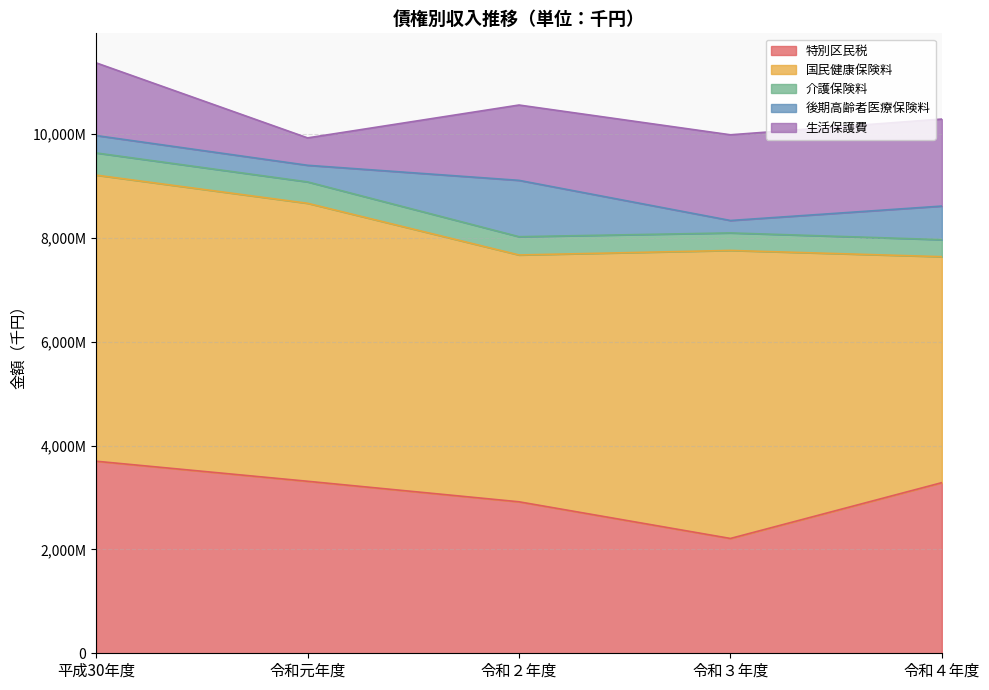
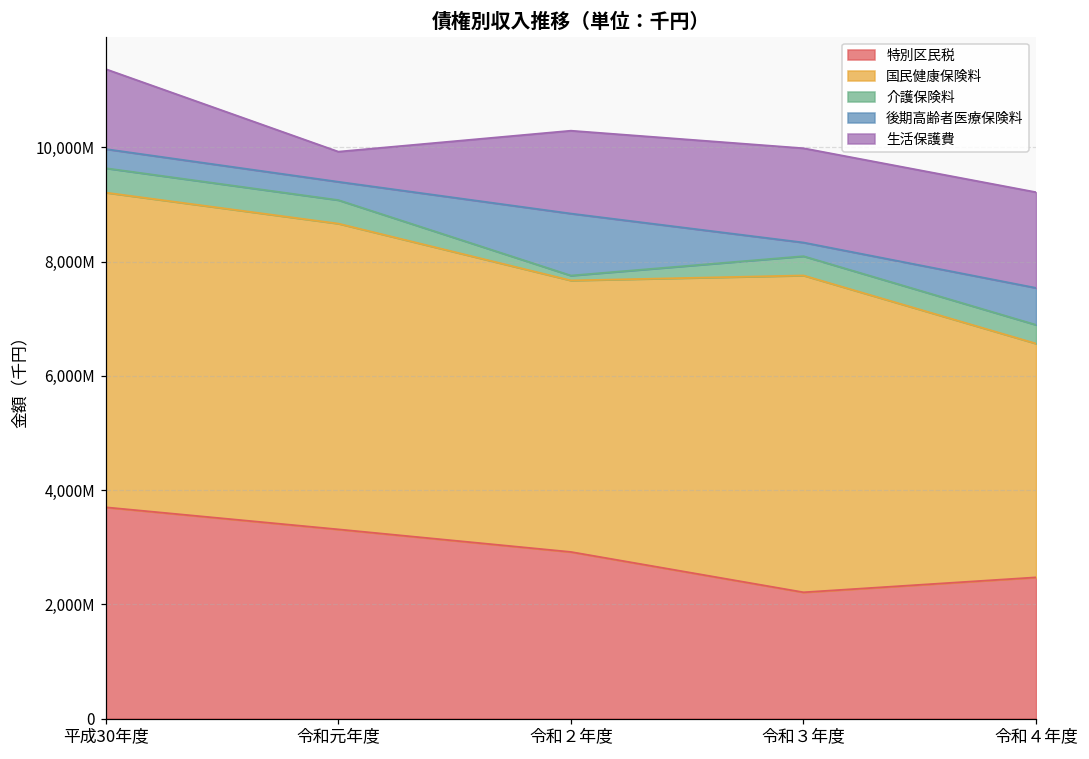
  {
    "特別区民税": {
      "平成30年度": "3,700,000,000",
      "令和元年度": "3,300,000,000",
      "令和２年度": "2,900,000,000",
      "令和３年度": "2,200,000,000",
-     "令和４年度": "3,300,000,000"
+     "令和４年度": "2,500,000,000"
    },
    "国民健康保険料": {
      "平成30年度": "5,500,000,000",
      "令和元年度": "5,400,000,000",
      "令和２年度": "4,800,000,000",
      "令和３年度": "5,500,000,000",
-     "令和４年度": "4,400,000,000"
+     "令和４年度": "4,100,000,000"
    },
    "介護保険料": {
      "平成30年度": "400,000,000",
      "令和元年度": "400,000,000",
-     "令和２年度": "400,000,000",
+     "令和２年度": "100,000,000",
      "令和３年度": "300,000,000",
      "令和４年度": "300,000,000"
    },
    "後期高齢者医療保険料": {
      "平成30年度": "300,000,000",
      "令和元年度": "300,000,000",
      "令和２年度": "1,100,000,000",
      "令和３年度": "200,000,000",
      "令和４年度": "600,000,000"
    },
    "生活保護費": {
      "平成30年度": "1,400,000,000",
      "令和元年度": "500,000,000",
      "令和２年度": "1,500,000,000",
      "令和３年度": "1,700,000,000",
      "令和４年度": "1,700,000,000"
    }
  }
